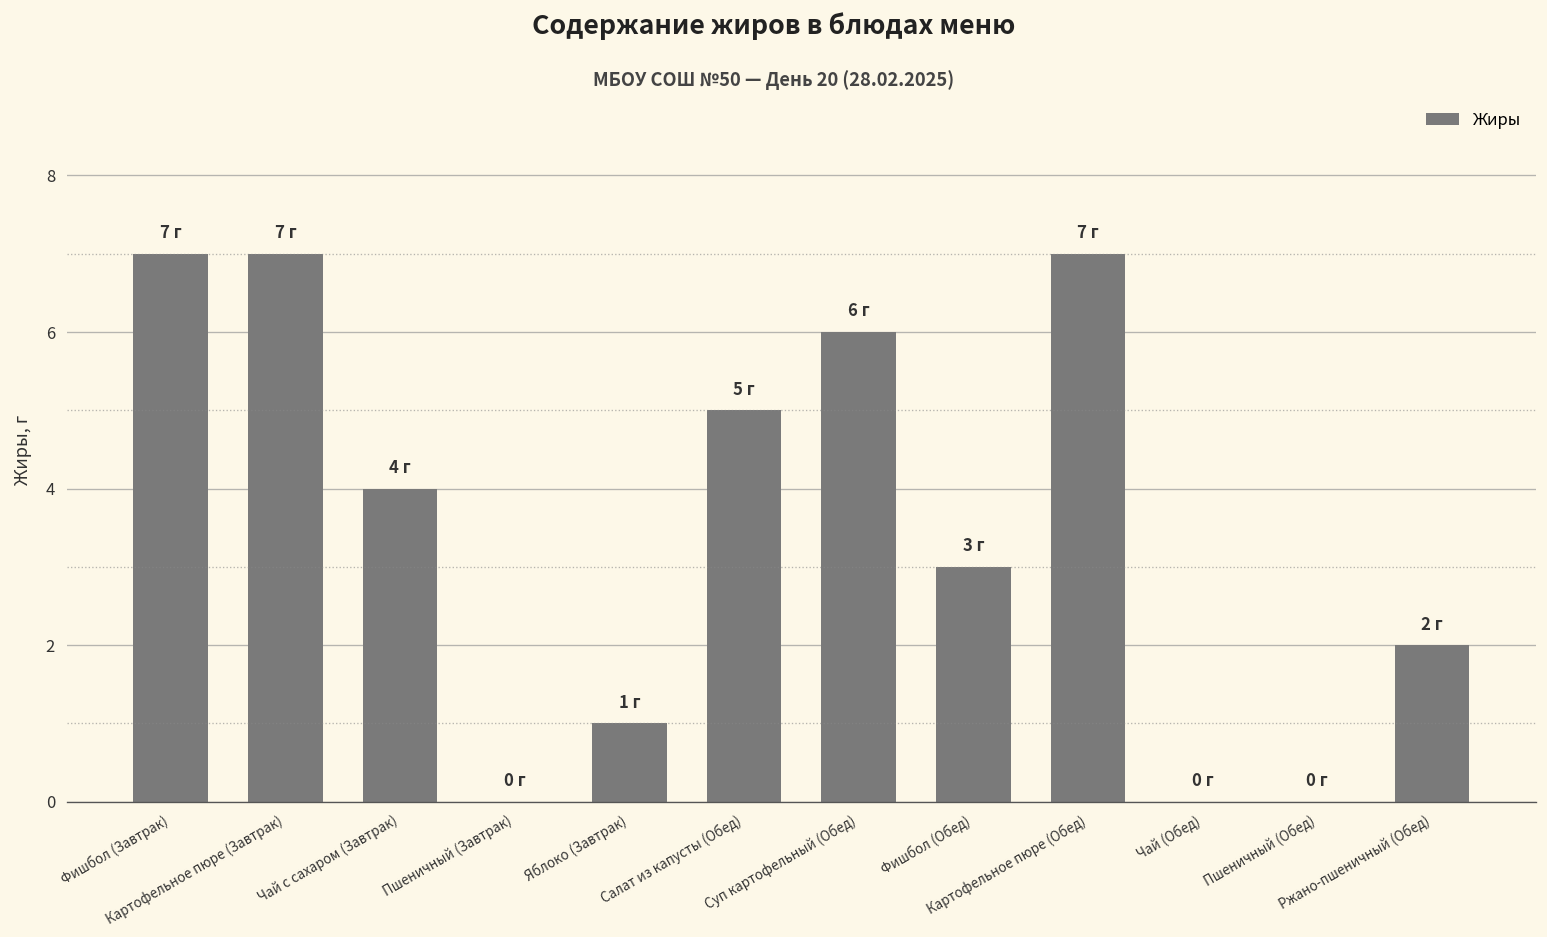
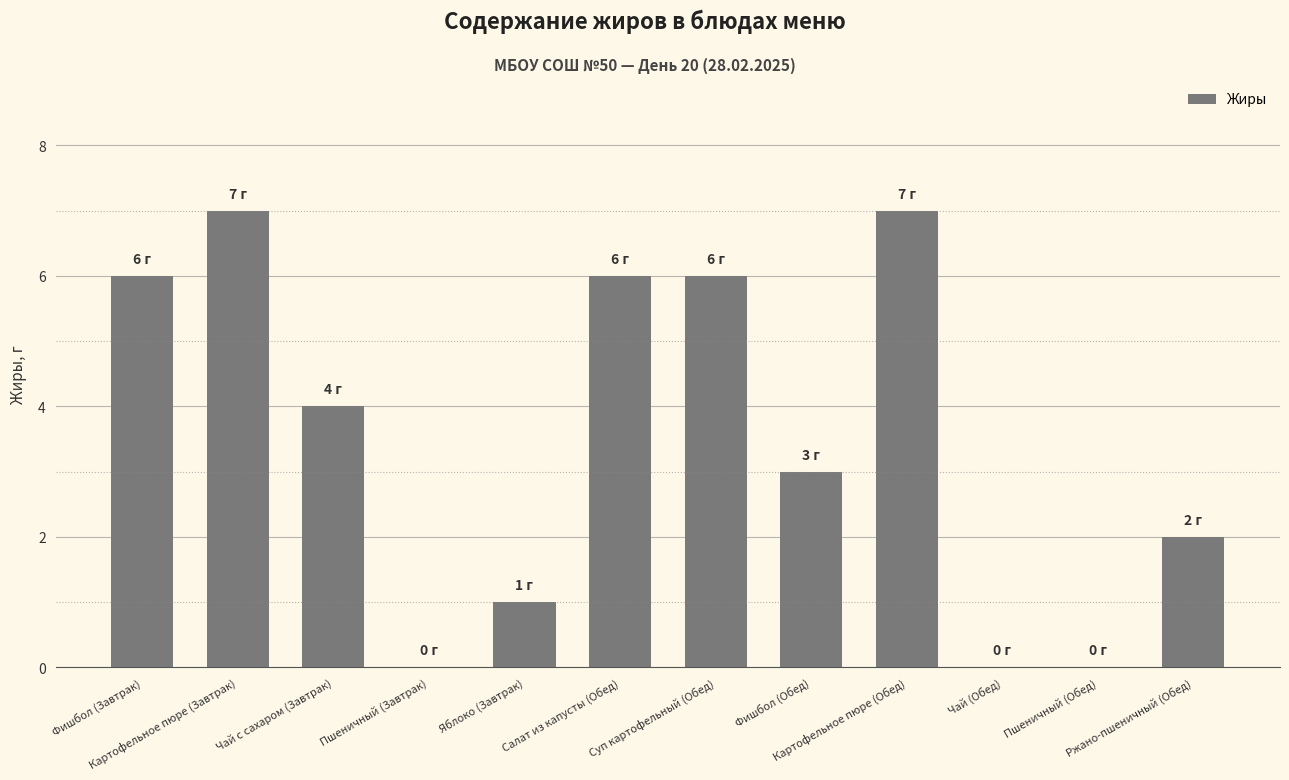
  {
-   "Фишбол (Завтрак)": 7,
+   "Фишбол (Завтрак)": 6,
    "Картофельное пюре (Завтрак)": 7,
    "Чай с сахаром (Завтрак)": 4,
    "Пшеничный (Завтрак)": 0,
    "Яблоко (Завтрак)": 1,
-   "Салат из капусты (Обед)": 5,
+   "Салат из капусты (Обед)": 6,
    "Суп картофельный (Обед)": 6,
    "Фишбол (Обед)": 3,
    "Картофельное пюре (Обед)": 7,
    "Чай (Обед)": 0,
    "Пшеничный (Обед)": 0,
    "Ржано-пшеничный (Обед)": 2
  }
